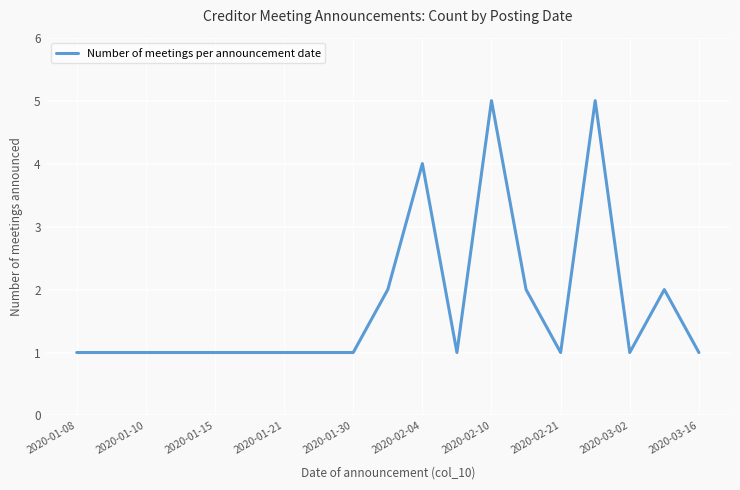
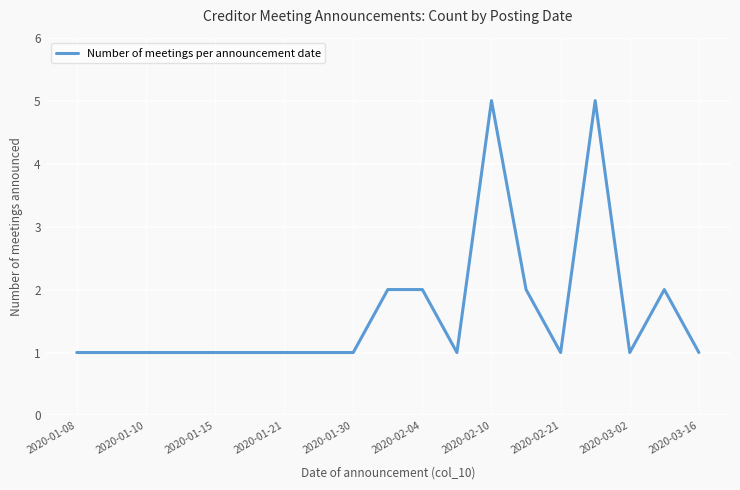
  {
    "2020-01-08": 1,
    "2020-01-10": 1,
    "2020-01-15": 1,
    "2020-01-21": 1,
    "2020-01-30": 1,
-   "2020-02-04": 4,
+   "2020-02-04": 2,
    "2020-02-10": 5,
    "2020-02-21": 1,
    "2020-03-02": 1,
    "2020-03-16": 1
  }
